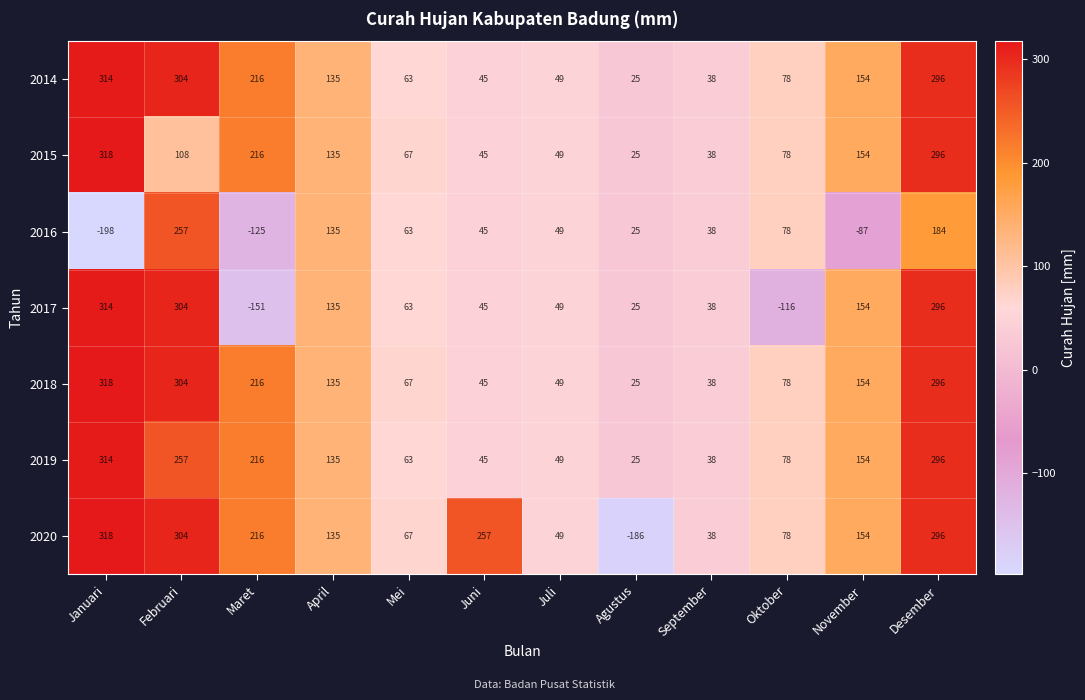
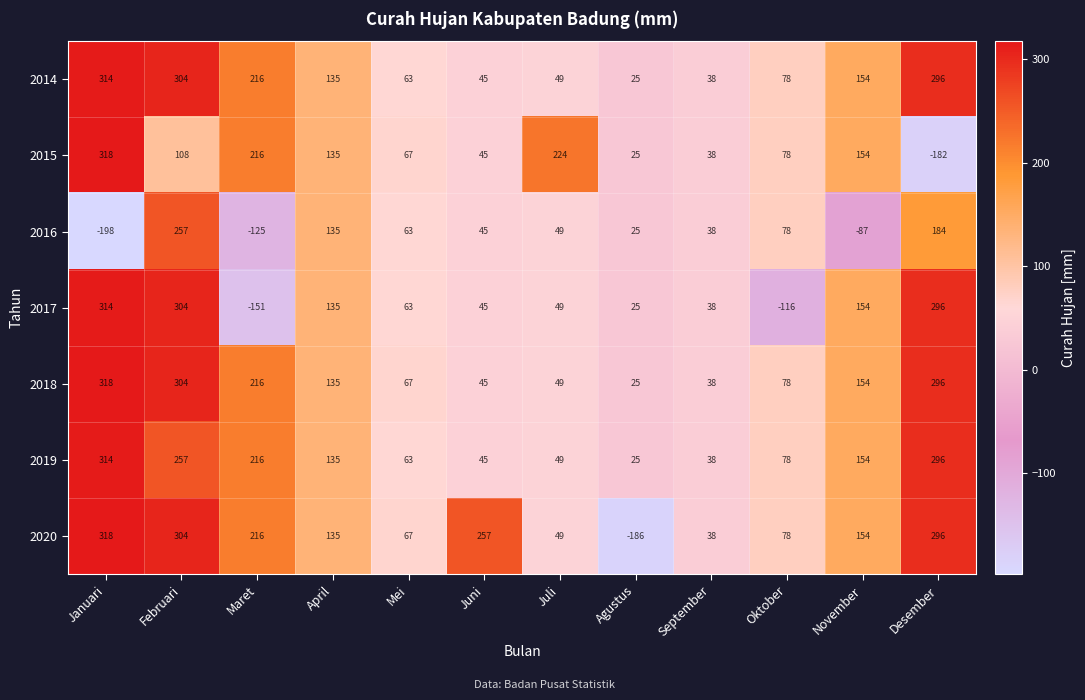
  {
    "2014": {
      "Januari": 314,
      "Februari": 304,
      "Maret": 216,
      "April": 135,
      "Mei": 63,
      "Juni": 45,
      "Juli": 49,
      "Agustus": 25,
      "September": 38,
      "Oktober": 78,
      "November": 154,
      "Desember": 296
    },
    "2015": {
      "Januari": 318,
      "Februari": 108,
      "Maret": 216,
      "April": 135,
      "Mei": 67,
      "Juni": 45,
-     "Juli": 49,
+     "Juli": 224,
      "Agustus": 25,
      "September": 38,
      "Oktober": 78,
      "November": 154,
-     "Desember": 296
+     "Desember": -182
    },
    "2016": {
      "Januari": -198,
      "Februari": 257,
      "Maret": -125,
      "April": 135,
      "Mei": 63,
      "Juni": 45,
      "Juli": 49,
      "Agustus": 25,
      "September": 38,
      "Oktober": 78,
      "November": -87,
      "Desember": 184
    },
    "2017": {
      "Januari": 314,
      "Februari": 304,
      "Maret": -151,
      "April": 135,
      "Mei": 63,
      "Juni": 45,
      "Juli": 49,
      "Agustus": 25,
      "September": 38,
      "Oktober": -116,
      "November": 154,
      "Desember": 296
    },
    "2018": {
      "Januari": 318,
      "Februari": 304,
      "Maret": 216,
      "April": 135,
      "Mei": 67,
      "Juni": 45,
      "Juli": 49,
      "Agustus": 25,
      "September": 38,
      "Oktober": 78,
      "November": 154,
      "Desember": 296
    },
    "2019": {
      "Januari": 314,
      "Februari": 257,
      "Maret": 216,
      "April": 135,
      "Mei": 63,
      "Juni": 45,
      "Juli": 49,
      "Agustus": 25,
      "September": 38,
      "Oktober": 78,
      "November": 154,
      "Desember": 296
    },
    "2020": {
      "Januari": 318,
      "Februari": 304,
      "Maret": 216,
      "April": 135,
      "Mei": 67,
      "Juni": 257,
      "Juli": 49,
      "Agustus": -186,
      "September": 38,
      "Oktober": 78,
      "November": 154,
      "Desember": 296
    }
  }
